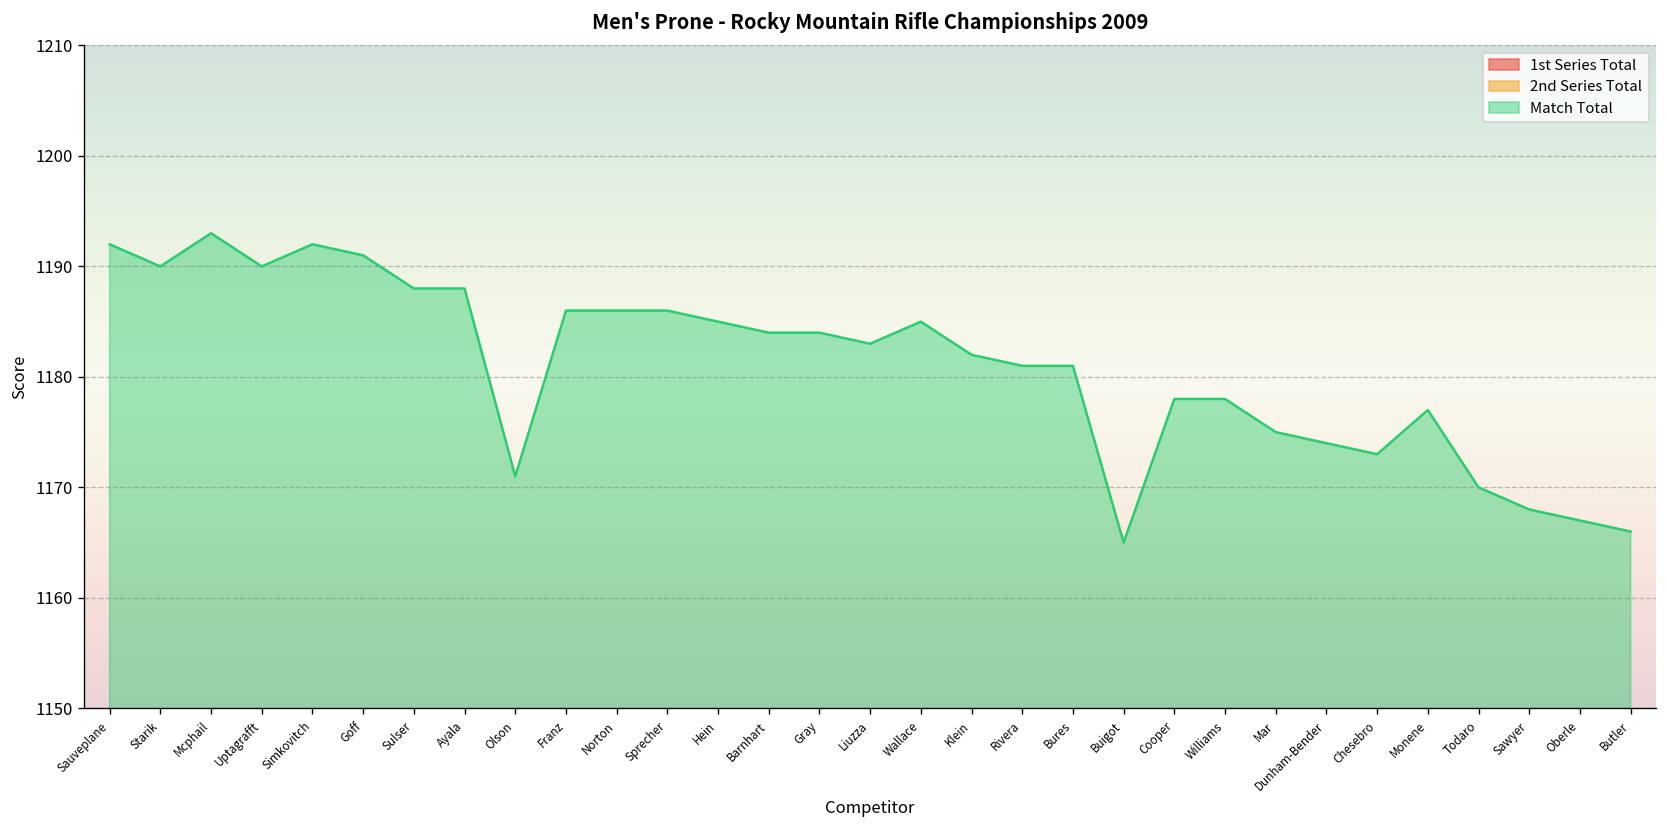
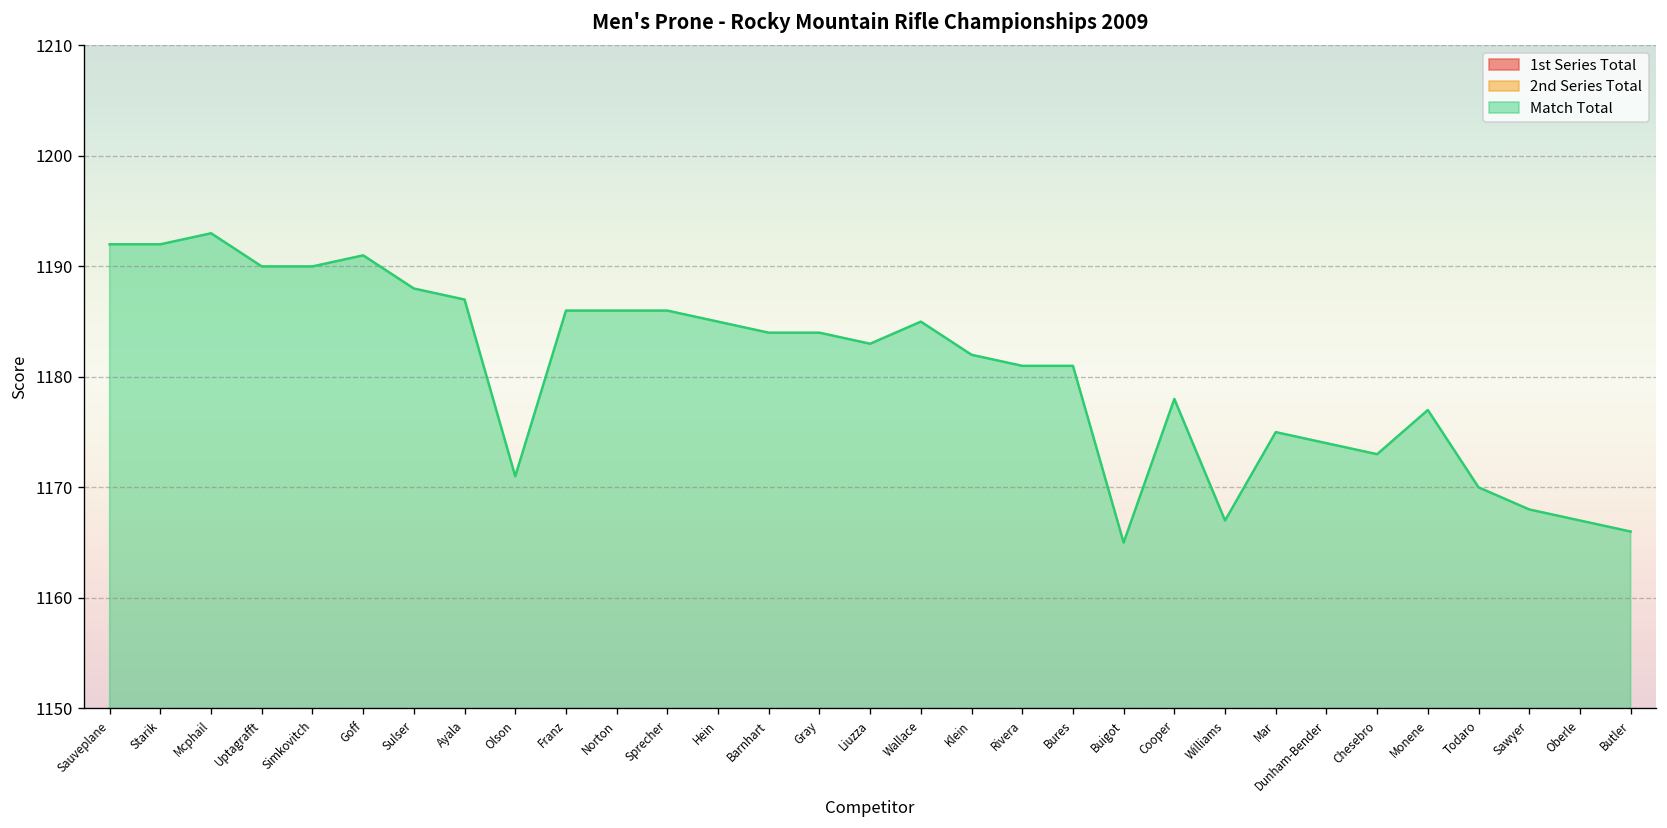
  {
    "Match Total": {
      "Sauveplane": 1192,
-     "Starik": 1190,
+     "Starik": 1192,
      "Mcphail": 1193,
      "Uptagrafft": 1190,
-     "Simkovitch": 1192,
+     "Simkovitch": 1190,
      "Goff": 1191,
      "Sulser": 1188,
-     "Ayala": 1188,
+     "Ayala": 1187,
      "Olson": 1171,
      "Franz": 1186,
      "Norton": 1186,
      "Sprecher": 1186,
      "Hein": 1185,
      "Barnhart": 1184,
      "Gray": 1184,
      "Liuzza": 1183,
      "Wallace": 1185,
      "Klein": 1182,
      "Rivera": 1181,
      "Bures": 1181,
      "Buigot": 1165,
      "Cooper": 1178,
-     "Williams": 1178,
+     "Williams": 1167,
      "Mar": 1175,
      "Dunham-Bender": 1174,
      "Chesebro": 1173,
      "Monene": 1177,
      "Todaro": 1170,
      "Sawyer": 1168,
      "Oberle": 1167,
      "Butler": 1166
    }
  }
